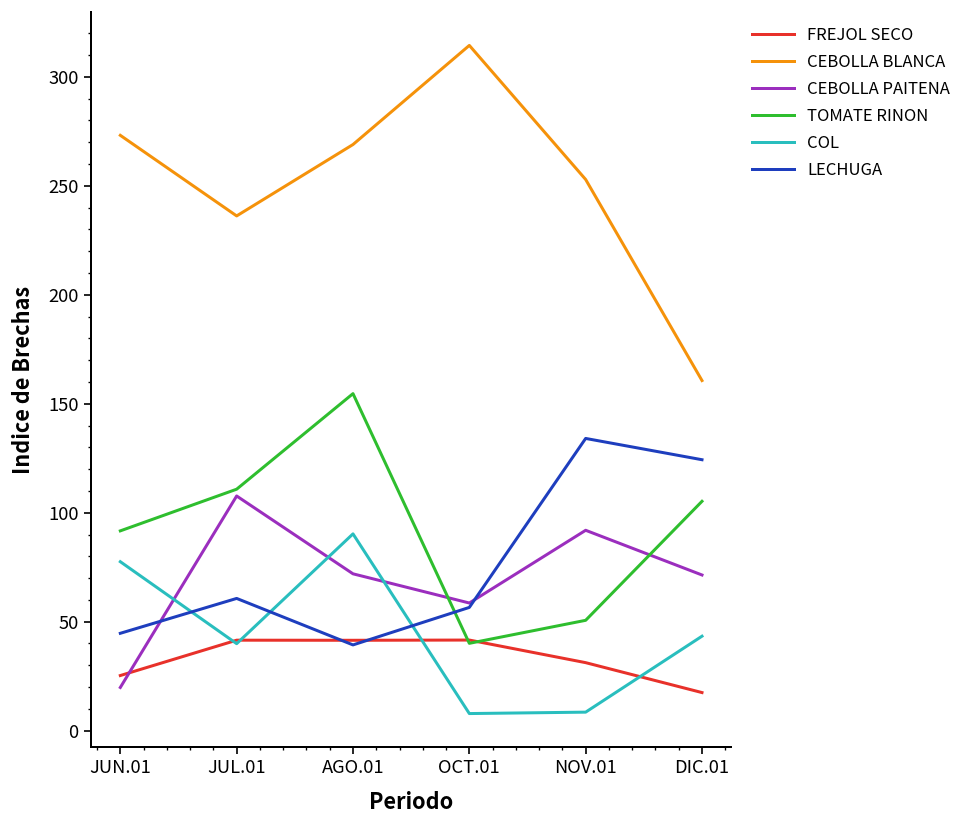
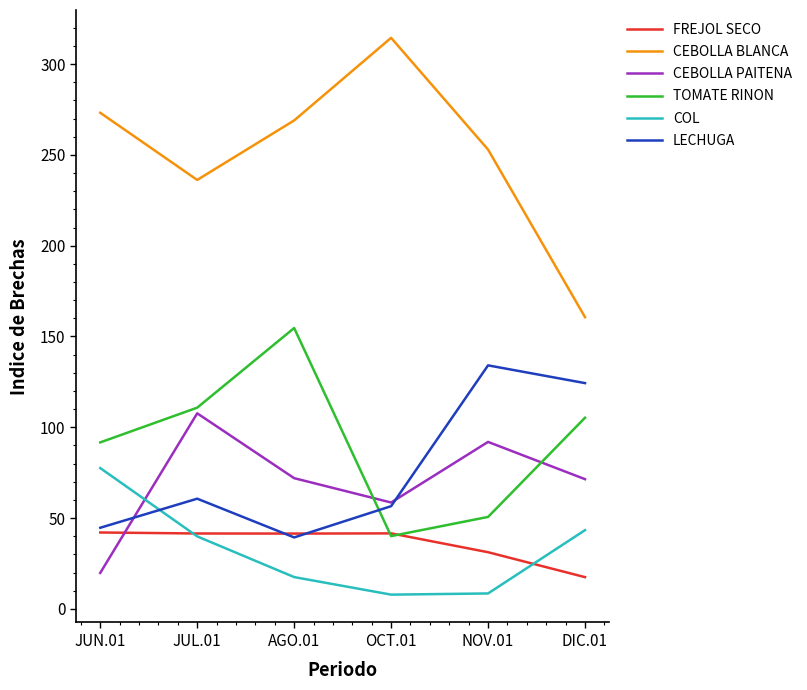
  {
    "FREJOL SECO": {
-     "JUN.01": 25,
+     "JUN.01": 42,
      "JUL.01": 42,
      "AGO.01": 41,
      "OCT.01": 42,
      "NOV.01": 31,
      "DIC.01": 17
    },
    "CEBOLLA BLANCA": {
      "JUN.01": 273,
      "JUL.01": 236,
      "AGO.01": 269,
      "OCT.01": 314,
      "NOV.01": 253,
      "DIC.01": 161
    },
    "CEBOLLA PAITENA": {
      "JUN.01": 20,
      "JUL.01": 108,
      "AGO.01": 72,
      "OCT.01": 59,
      "NOV.01": 92,
      "DIC.01": 71
    },
    "TOMATE RINON": {
      "JUN.01": 92,
      "JUL.01": 111,
      "AGO.01": 155,
      "OCT.01": 40,
      "NOV.01": 51,
      "DIC.01": 105
    },
    "COL": {
      "JUN.01": 78,
      "JUL.01": 40,
-     "AGO.01": 90,
+     "AGO.01": 17,
      "OCT.01": 8,
      "NOV.01": 8,
      "DIC.01": 43
    },
    "LECHUGA": {
      "JUN.01": 45,
      "JUL.01": 61,
      "AGO.01": 39,
      "OCT.01": 57,
      "NOV.01": 134,
      "DIC.01": 124
    }
  }
